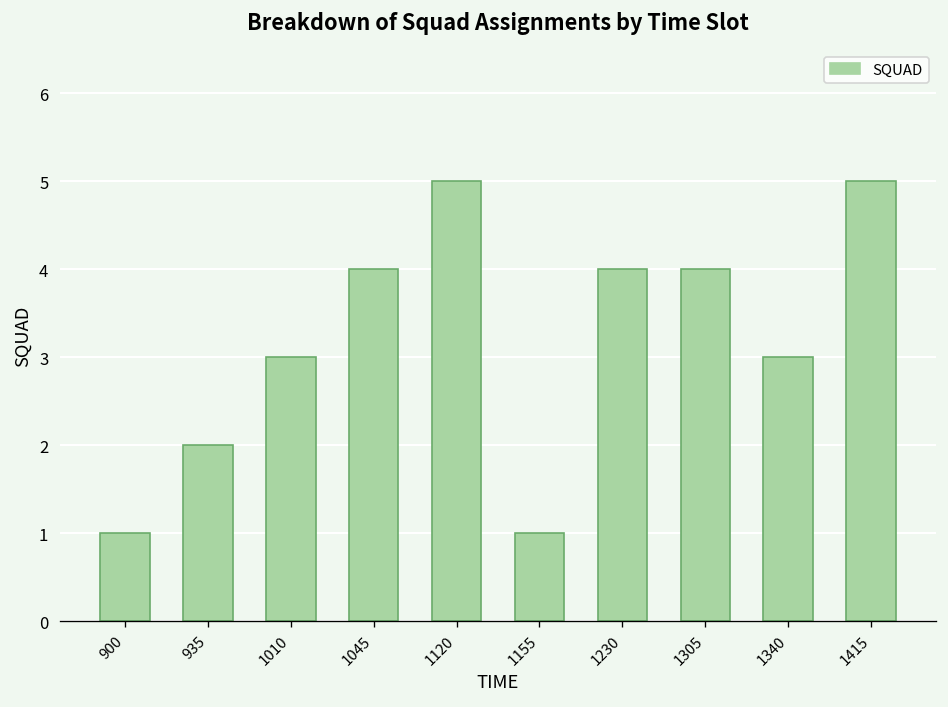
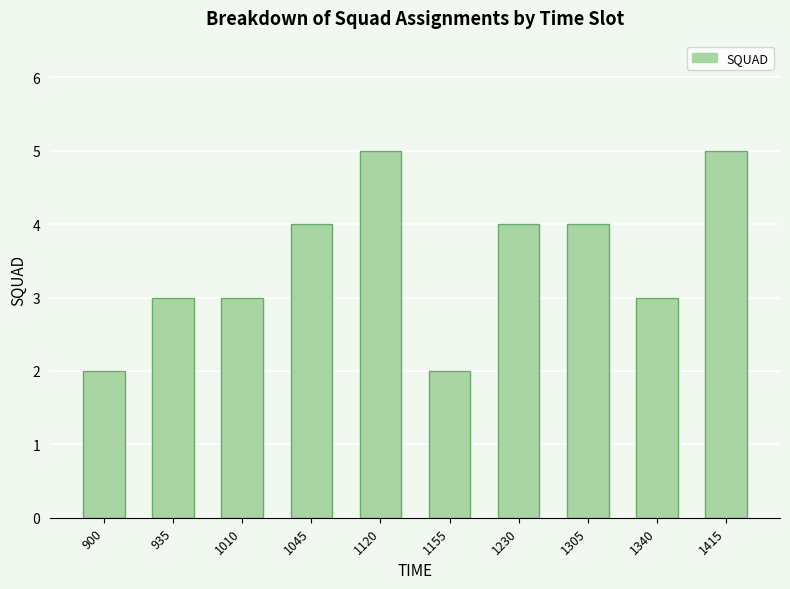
  {
-   "900": 1,
-   "935": 2,
+   "900": 2,
+   "935": 3,
    "1010": 3,
    "1045": 4,
    "1120": 5,
-   "1155": 1,
+   "1155": 2,
    "1230": 4,
    "1305": 4,
    "1340": 3,
    "1415": 5
  }
